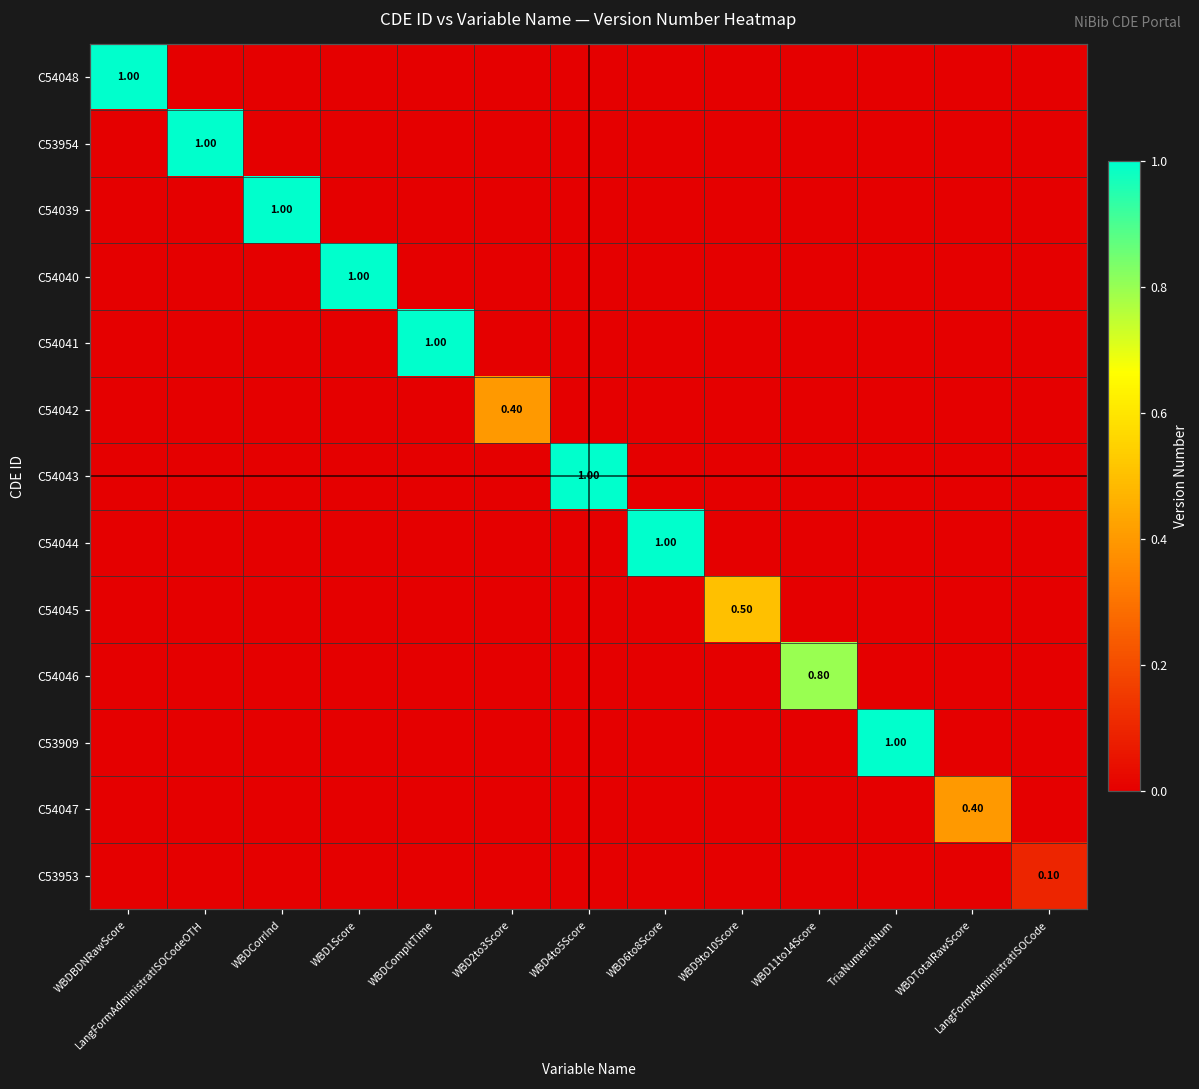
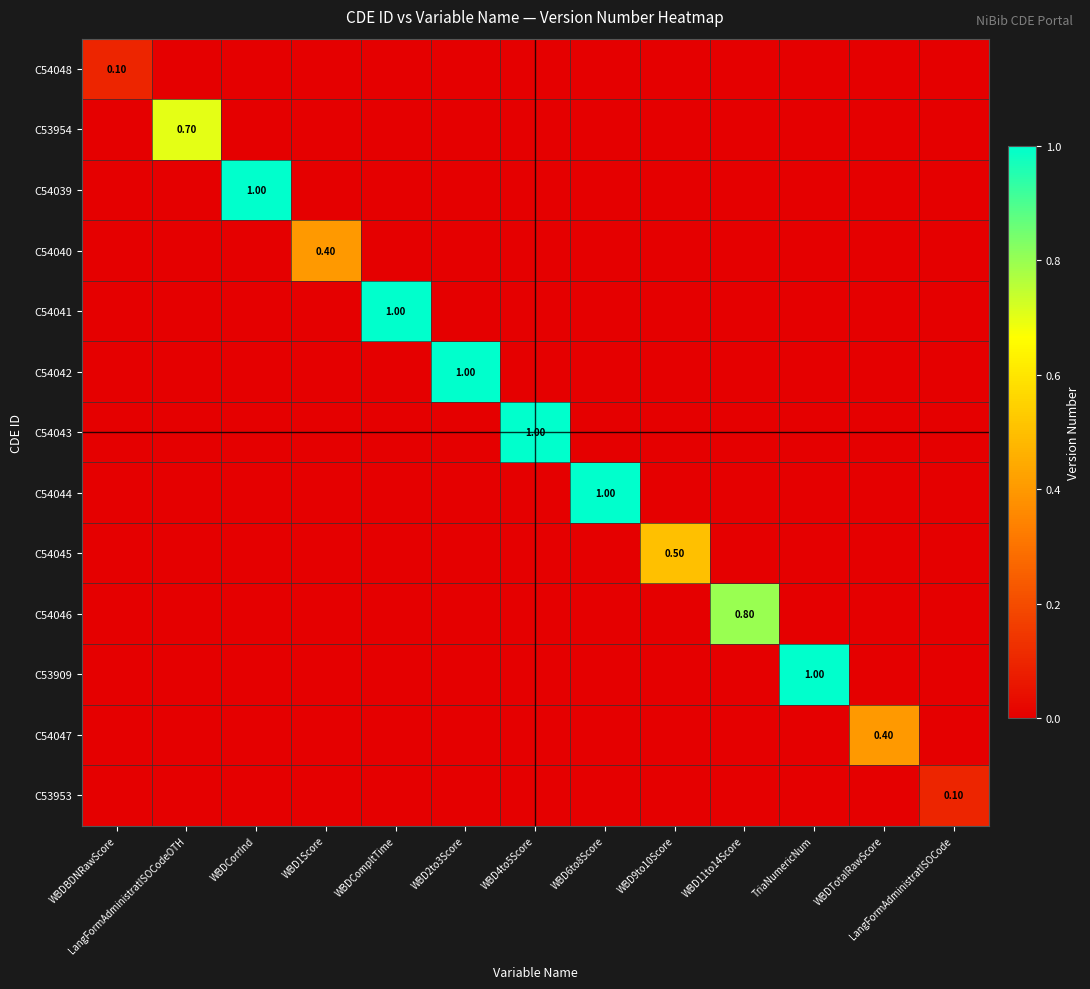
  {
    "C54048": {
-     "WBDBDNRawScore": 1.00
+     "WBDBDNRawScore": 0.10
    },
    "C53954": {
-     "LangFormAdministratISOCodeOTH": 1.00
+     "LangFormAdministratISOCodeOTH": 0.70
    },
    "C54039": {
      "WBDCorrInd": 1.00
    },
    "C54040": {
-     "WBD1Score": 1.00
+     "WBD1Score": 0.40
    },
    "C54041": {
      "WBDCompltTime": 1.00
    },
    "C54042": {
-     "WBD2to3Score": 0.40
+     "WBD2to3Score": 1.00
    },
    "C54043": {
      "WBD4to5Score": 1.00
    },
    "C54044": {
      "WBD6to8Score": 1.00
    },
    "C54045": {
      "WBD9to10Score": 0.50
    },
    "C54046": {
      "WBD11to14Score": 0.80
    },
    "C53909": {
      "TriaNumericNum": 1.00
    },
    "C54047": {
      "WBDTotalRawScore": 0.40
    },
    "C53953": {
      "LangFormAdministratISOCode": 0.10
    }
  }
